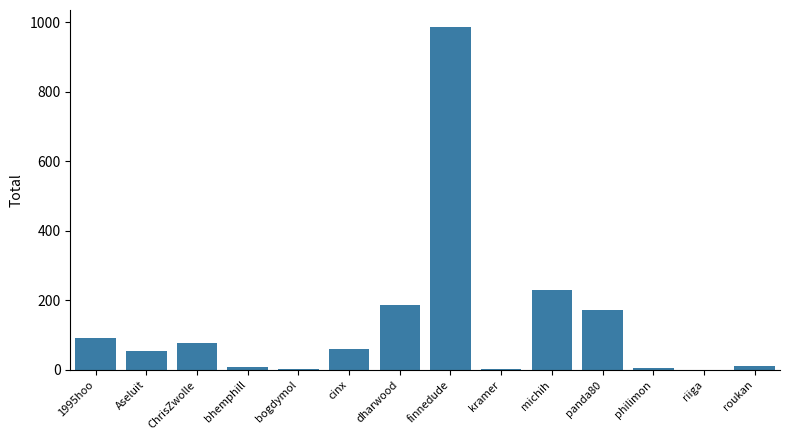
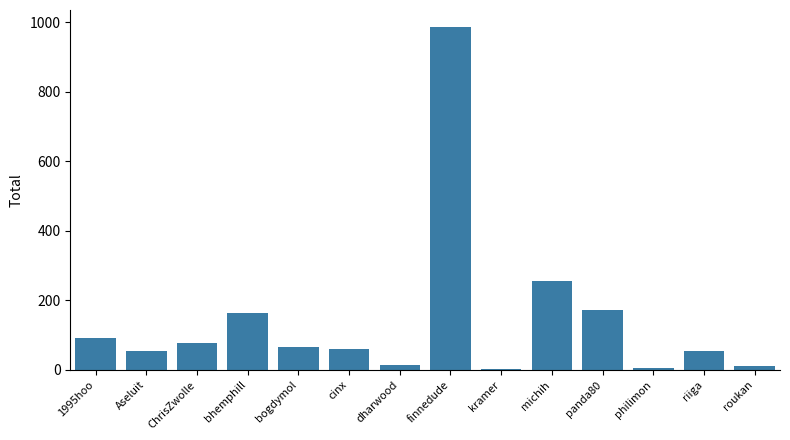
  {
    "1995hoo": 90,
    "Aseluit": 50,
    "ChrisZwolle": 80,
-   "bhemphill": 10,
-   "bogdymol": 0,
+   "bhemphill": 160,
+   "bogdymol": 70,
    "cinx": 60,
-   "dharwood": 190,
+   "dharwood": 10,
    "finnedude": 990,
-   "michih": 230,
+   "michih": 250,
    "panda80": 170,
-   "riiga": 0,
+   "riiga": 60,
    "roukan": 10
  }
